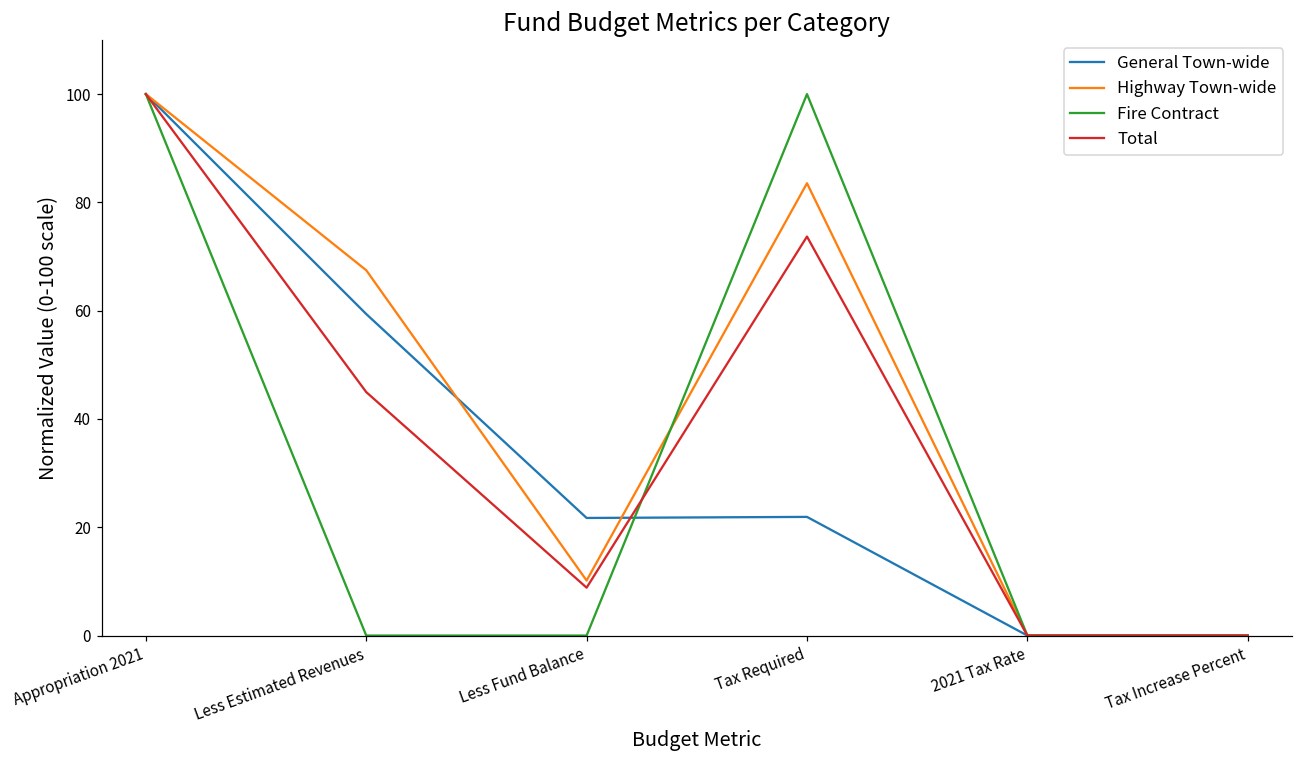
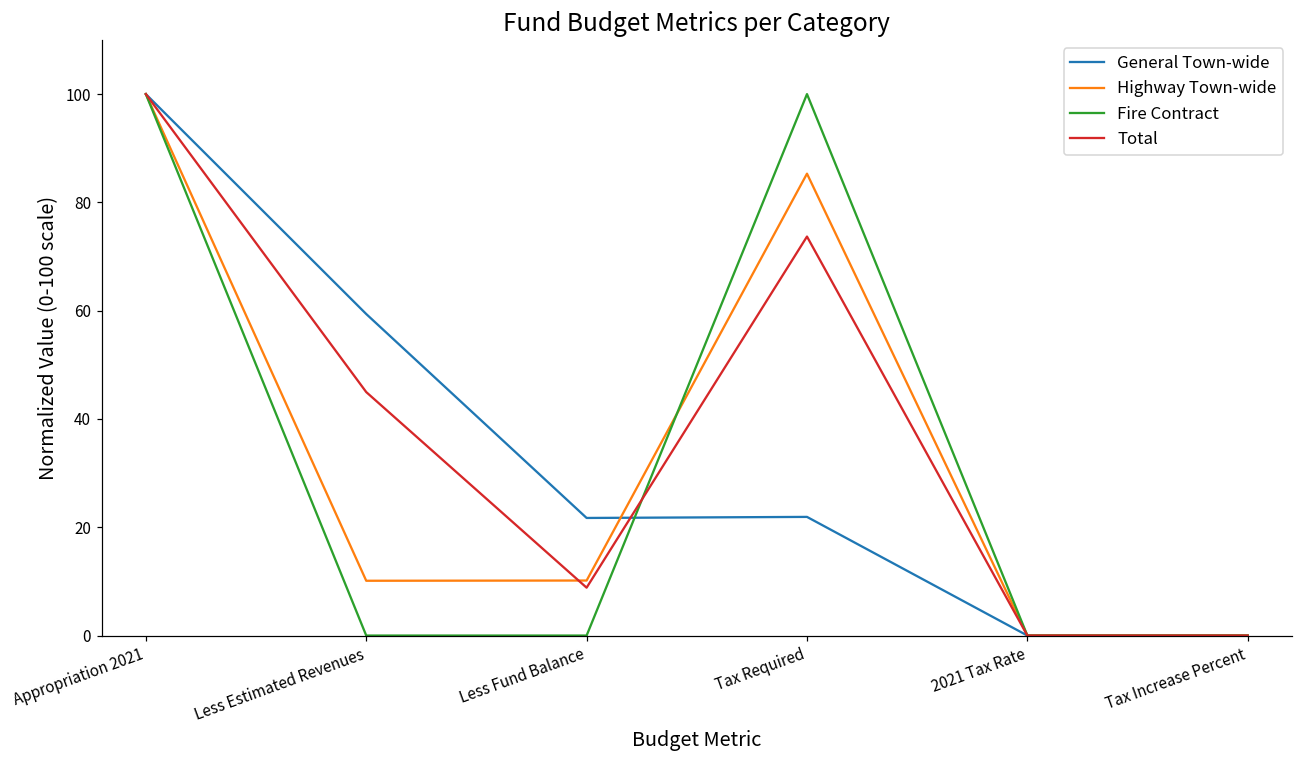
  {
    "General Town-wide": {
      "Less Estimated Revenues": 59,
      "Less Fund Balance": 22,
      "Tax Required": 22
    },
    "Highway Town-wide": {
-     "Less Estimated Revenues": 67,
+     "Less Estimated Revenues": 10,
      "Less Fund Balance": 10,
-     "Tax Required": 84
+     "Tax Required": 85
    },
    "Fire Contract": {
      "Less Estimated Revenues": 0,
      "Less Fund Balance": 0,
      "Tax Required": 100
    },
    "Total": {
      "Less Estimated Revenues": 45,
      "Less Fund Balance": 9,
      "Tax Required": 74
    }
  }
